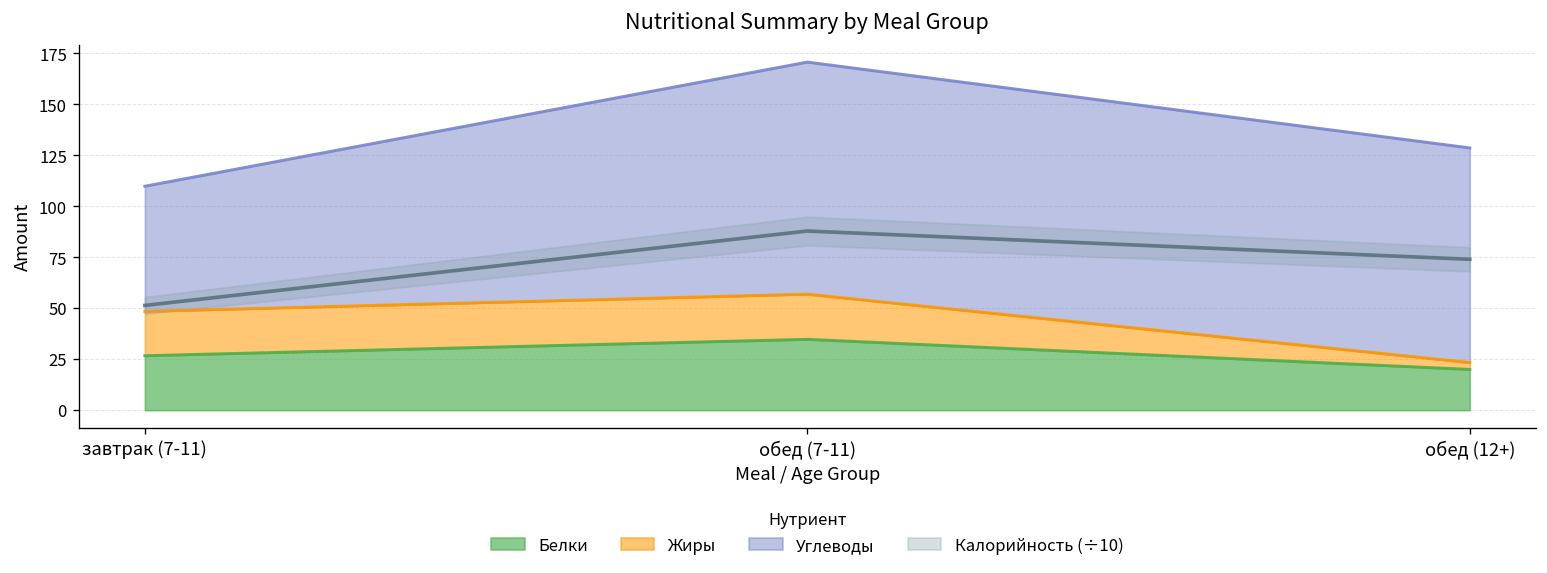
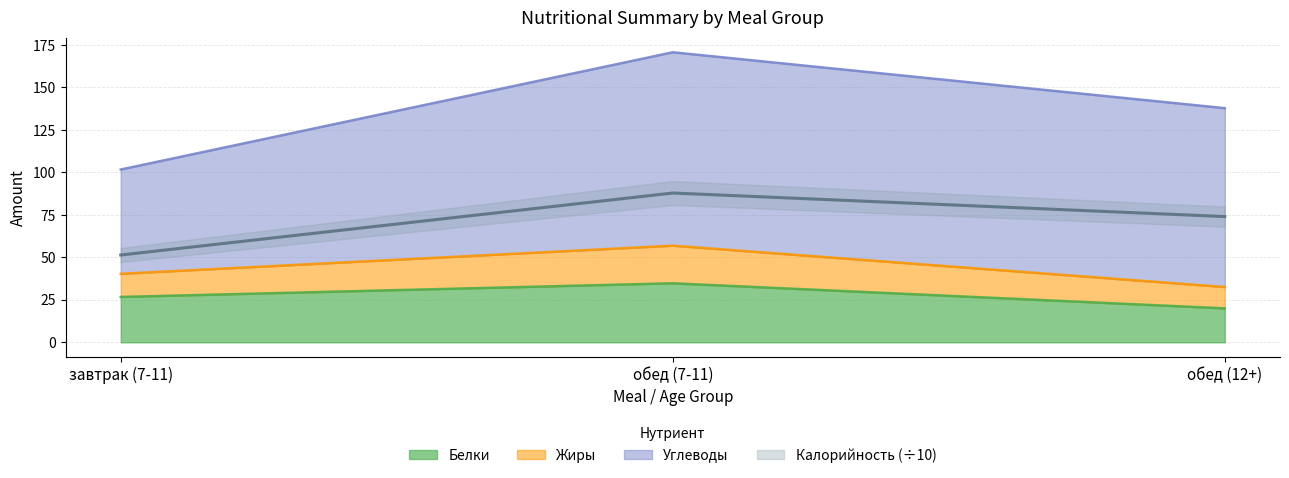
  {
    "Белки": {
      "завтрак (7-11)": 27,
      "обед (7-11)": 35,
      "обед (12+)": 20
    },
    "Жиры": {
-     "завтрак (7-11)": 22,
+     "завтрак (7-11)": 14,
      "обед (7-11)": 22,
-     "обед (12+)": 3
+     "обед (12+)": 13
    }
  }
